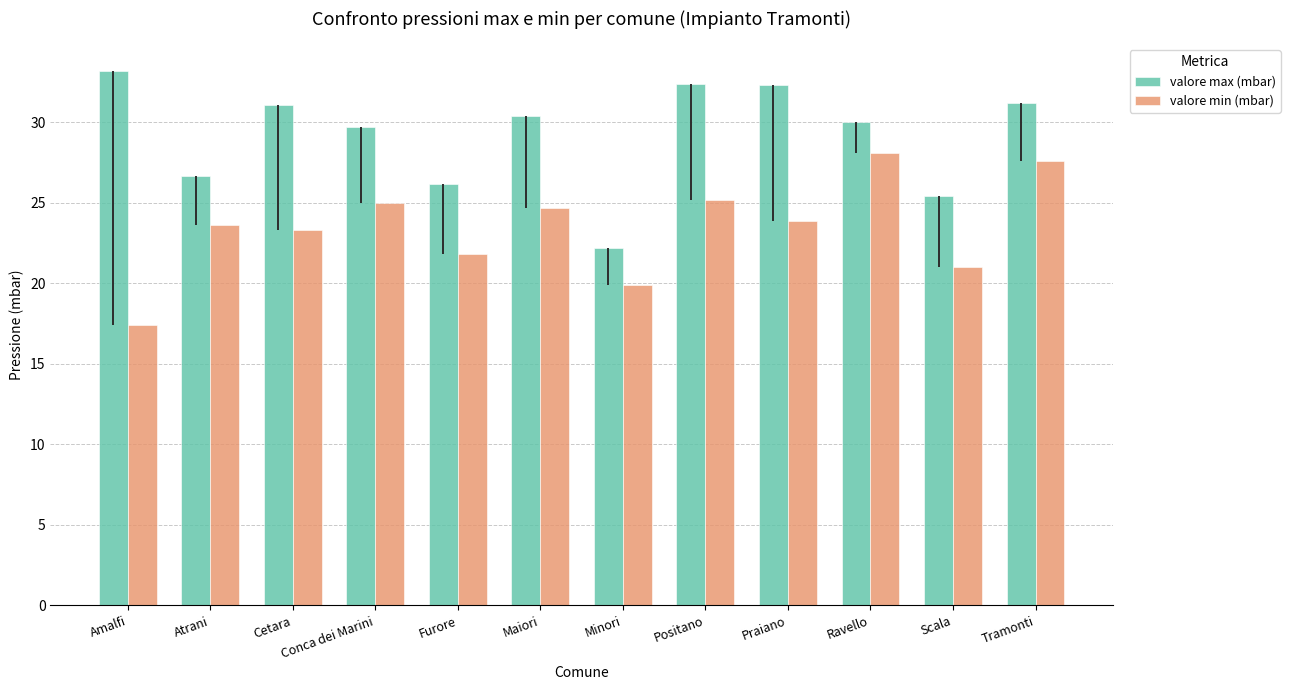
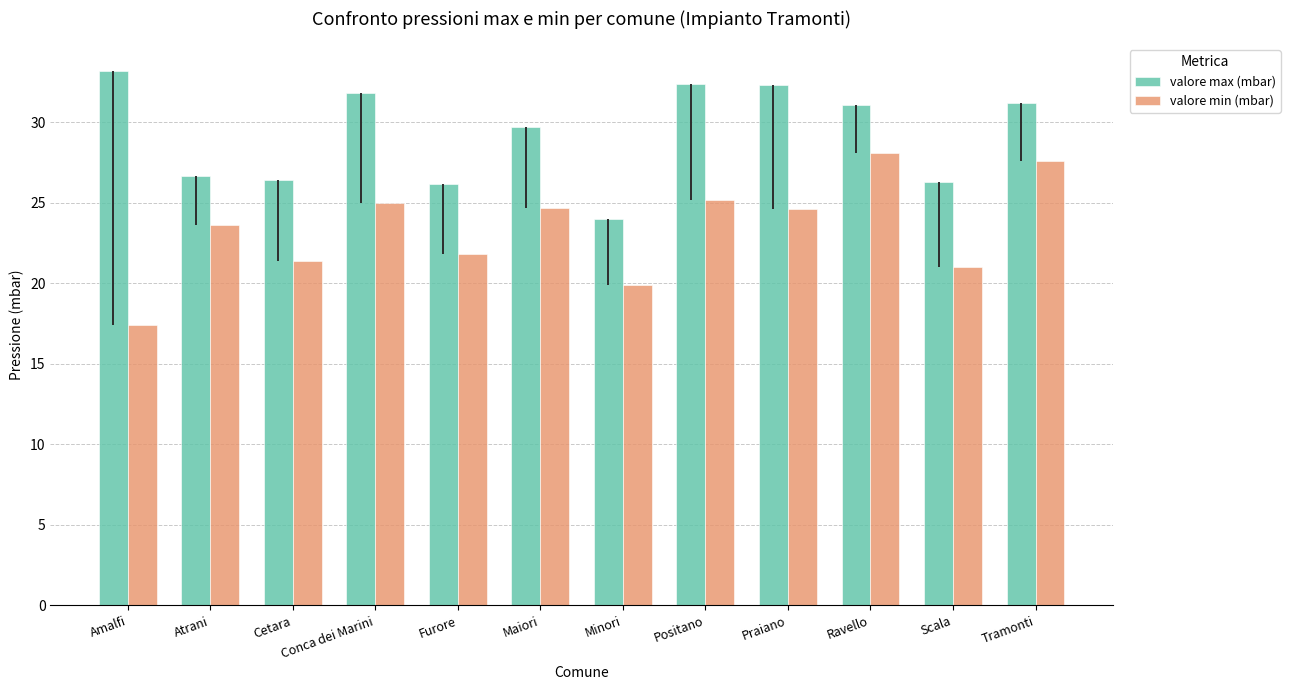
  {
    "valore max (mbar)": {
      "Amalfi": 33.2,
      "Atrani": 26.7,
-     "Cetara": 31.1,
-     "Conca dei Marini": 29.7,
+     "Cetara": 26.4,
+     "Conca dei Marini": 31.8,
      "Furore": 26.2,
-     "Maiori": 30.4,
-     "Minori": 22.2,
+     "Maiori": 29.7,
+     "Minori": 24.0,
      "Positano": 32.4,
      "Praiano": 32.3,
-     "Ravello": 30.0,
-     "Scala": 25.4,
+     "Ravello": 31.1,
+     "Scala": 26.3,
      "Tramonti": 31.2
    },
    "valore min (mbar)": {
      "Amalfi": 17.4,
      "Atrani": 23.6,
-     "Cetara": 23.3,
+     "Cetara": 21.4,
      "Conca dei Marini": 25.0,
      "Furore": 21.8,
      "Maiori": 24.7,
      "Minori": 19.9,
      "Positano": 25.2,
-     "Praiano": 23.9,
+     "Praiano": 24.6,
      "Ravello": 28.1,
      "Scala": 21.0,
      "Tramonti": 27.6
    }
  }
